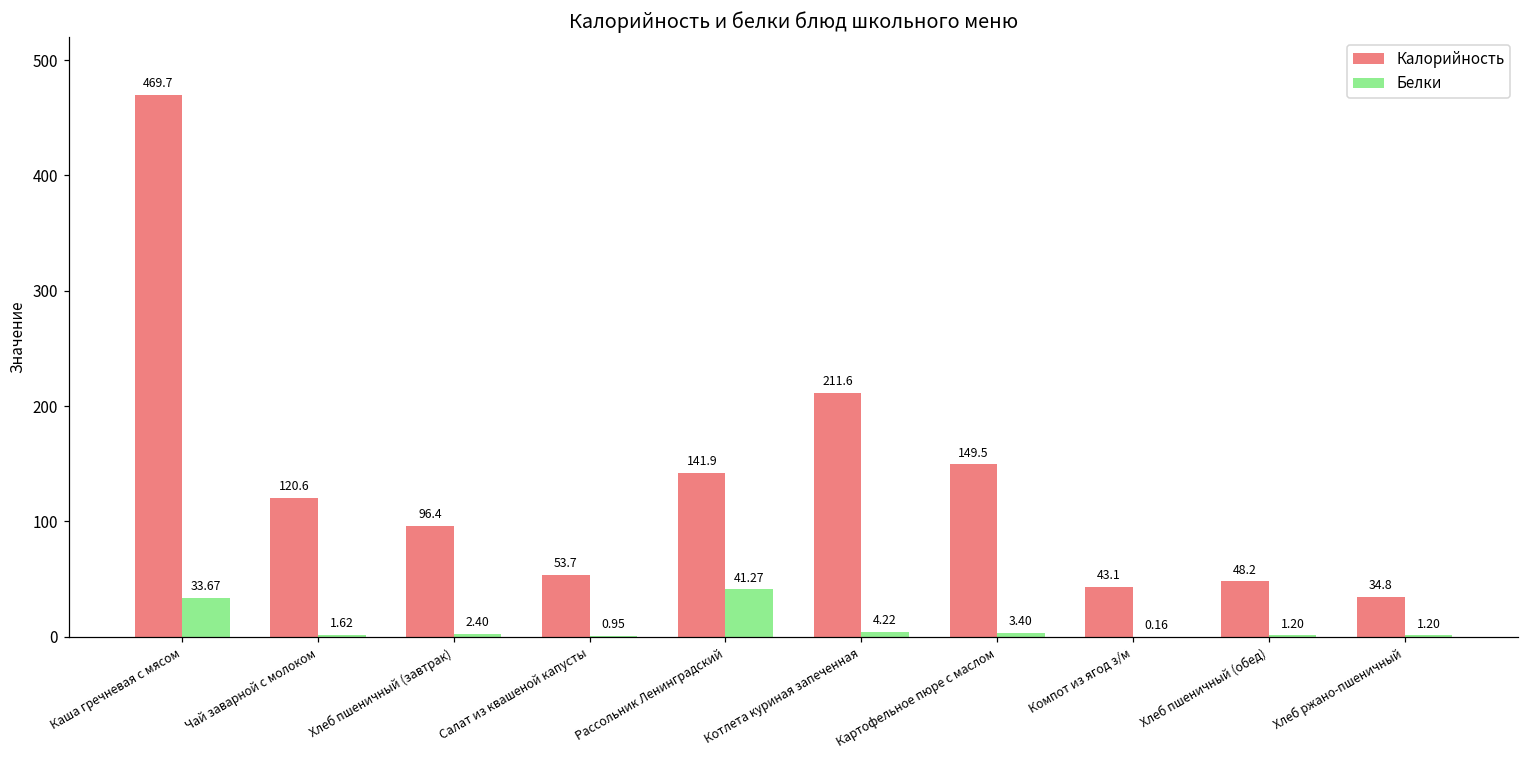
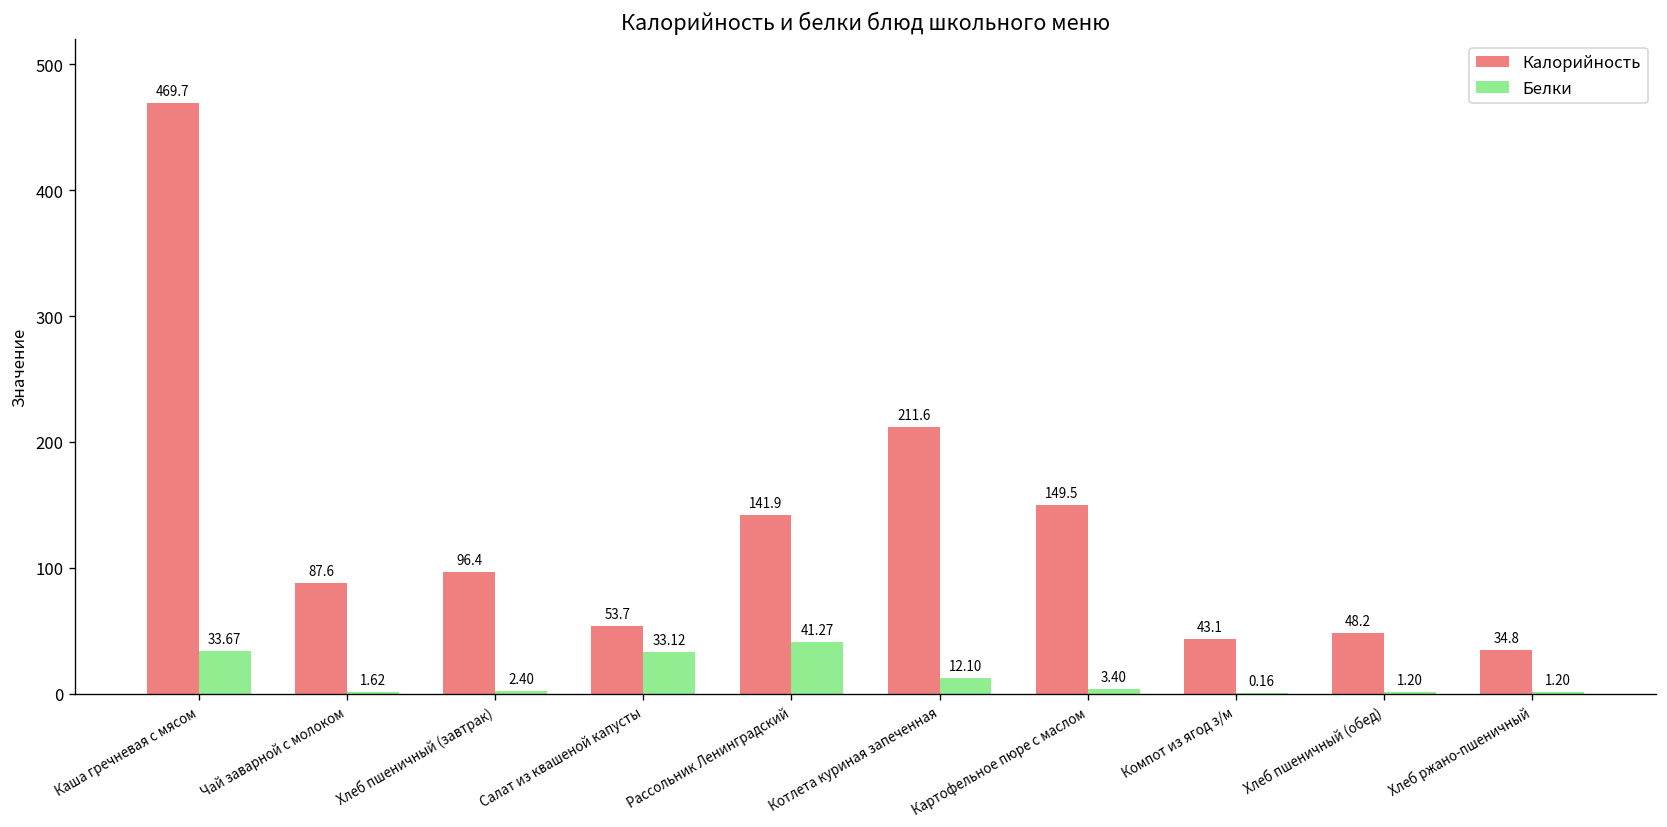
  {
    "Калорийность": {
      "Каша гречневая с мясом": 469.7,
-     "Чай заварной с молоком": 120.6,
+     "Чай заварной с молоком": 87.6,
      "Хлеб пшеничный (завтрак)": 96.4,
      "Салат из квашеной капусты": 53.7,
      "Рассольник Ленинградский": 141.9,
      "Котлета куриная запеченная": 211.6,
      "Картофельное пюре с маслом": 149.5,
      "Компот из ягод з/м": 43.1,
      "Хлеб пшеничный (обед)": 48.2,
      "Хлеб ржано-пшеничный": 34.8
    },
    "Белки": {
      "Каша гречневая с мясом": 33.67,
      "Чай заварной с молоком": 1.62,
      "Хлеб пшеничный (завтрак)": 2.40,
-     "Салат из квашеной капусты": 0.95,
+     "Салат из квашеной капусты": 33.12,
      "Рассольник Ленинградский": 41.27,
-     "Котлета куриная запеченная": 4.22,
+     "Котлета куриная запеченная": 12.10,
      "Картофельное пюре с маслом": 3.40,
      "Компот из ягод з/м": 0.16,
      "Хлеб пшеничный (обед)": 1.20,
      "Хлеб ржано-пшеничный": 1.20
    }
  }
